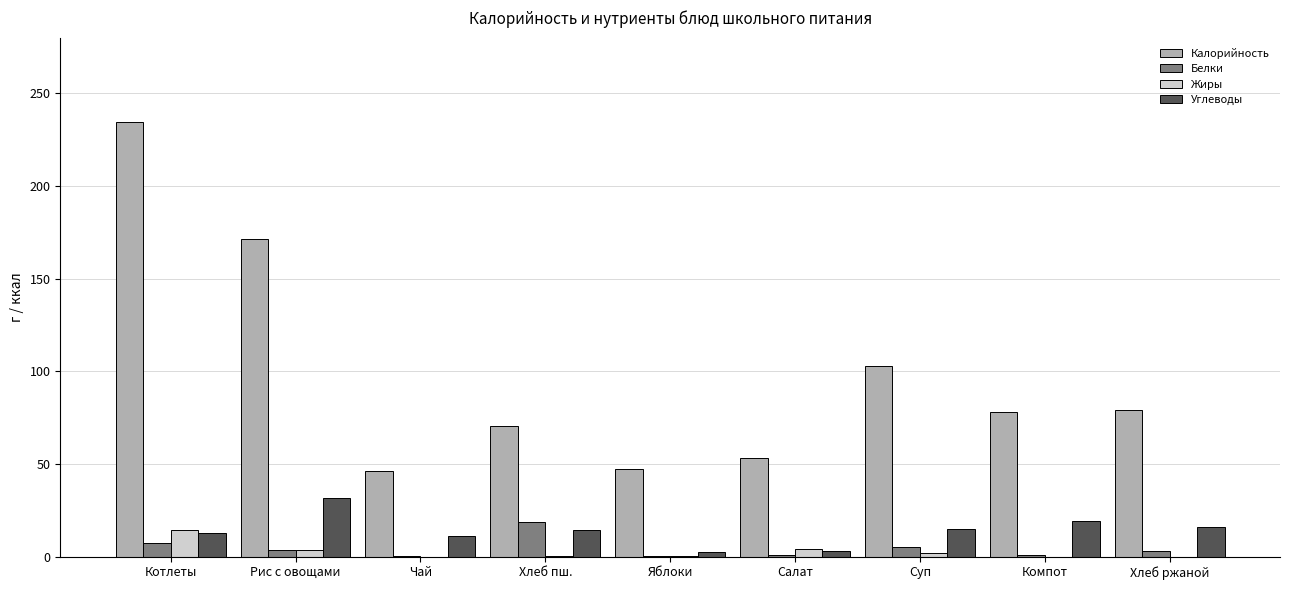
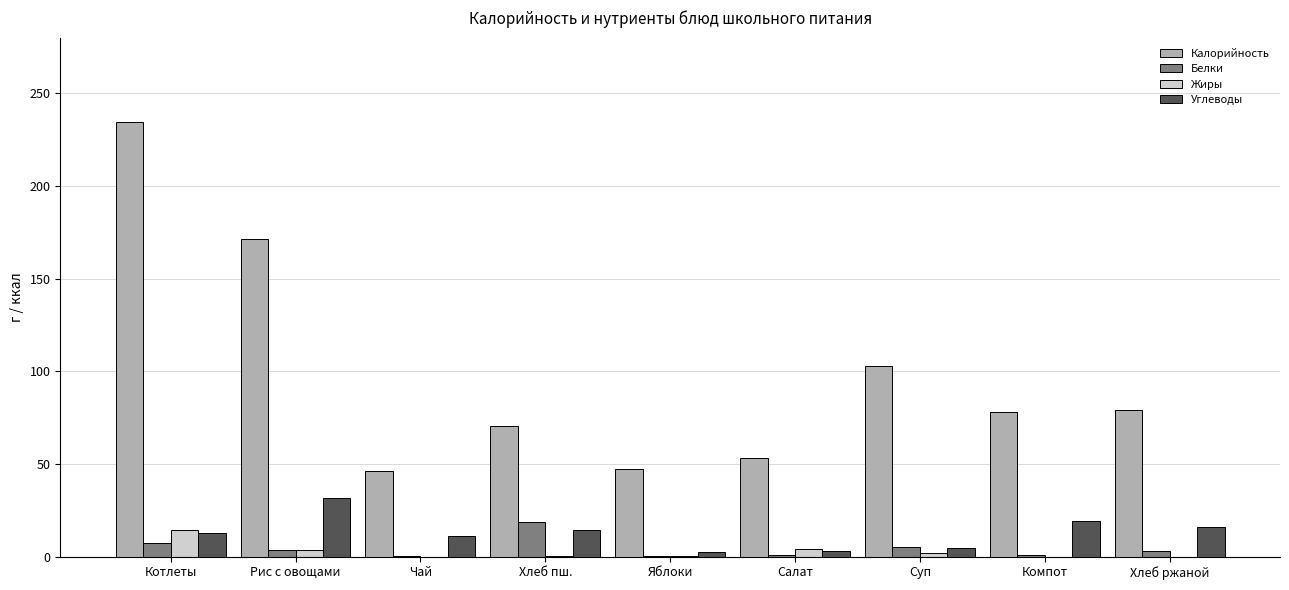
  {
    "Белки": {
      "Котлеты": 7,
      "Рис с овощами": 3,
      "Хлеб пш.": 19,
      "Суп": 5,
      "Хлеб ржаной": 3
    },
    "Углеводы": {
      "Котлеты": 13,
      "Рис с овощами": 32,
      "Чай": 11,
      "Хлеб пш.": 14,
      "Яблоки": 2,
      "Салат": 3,
-     "Суп": 15,
+     "Суп": 4,
      "Компот": 19,
      "Хлеб ржаной": 16
    }
  }
